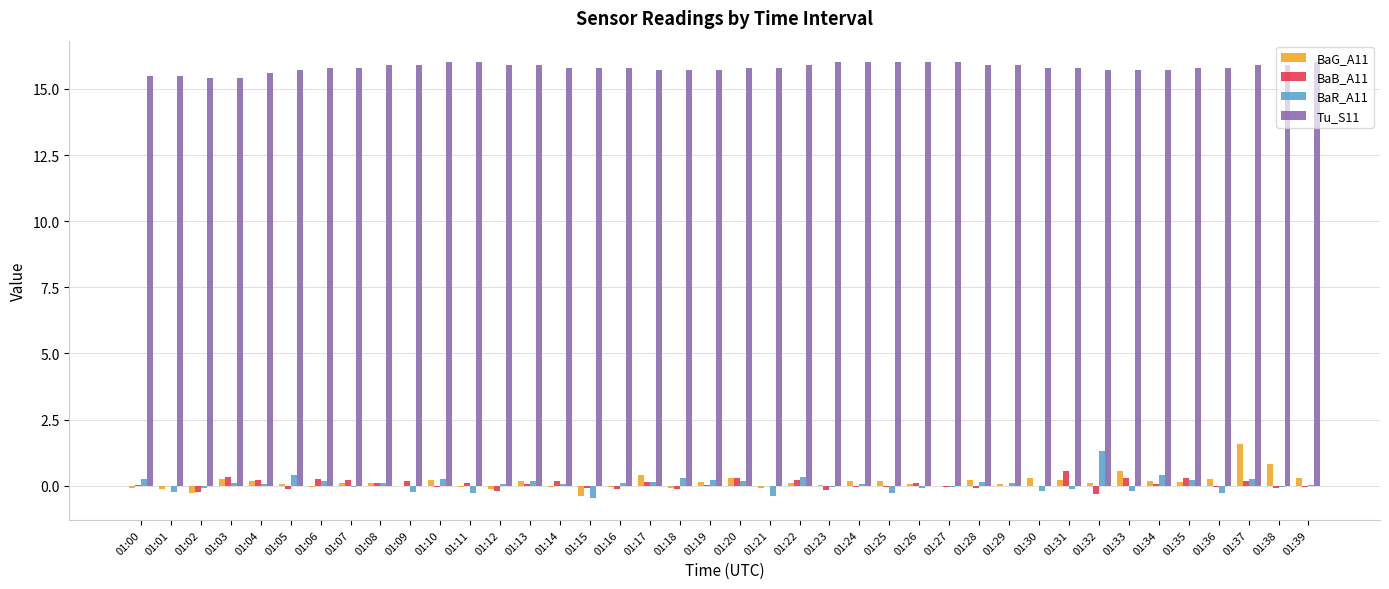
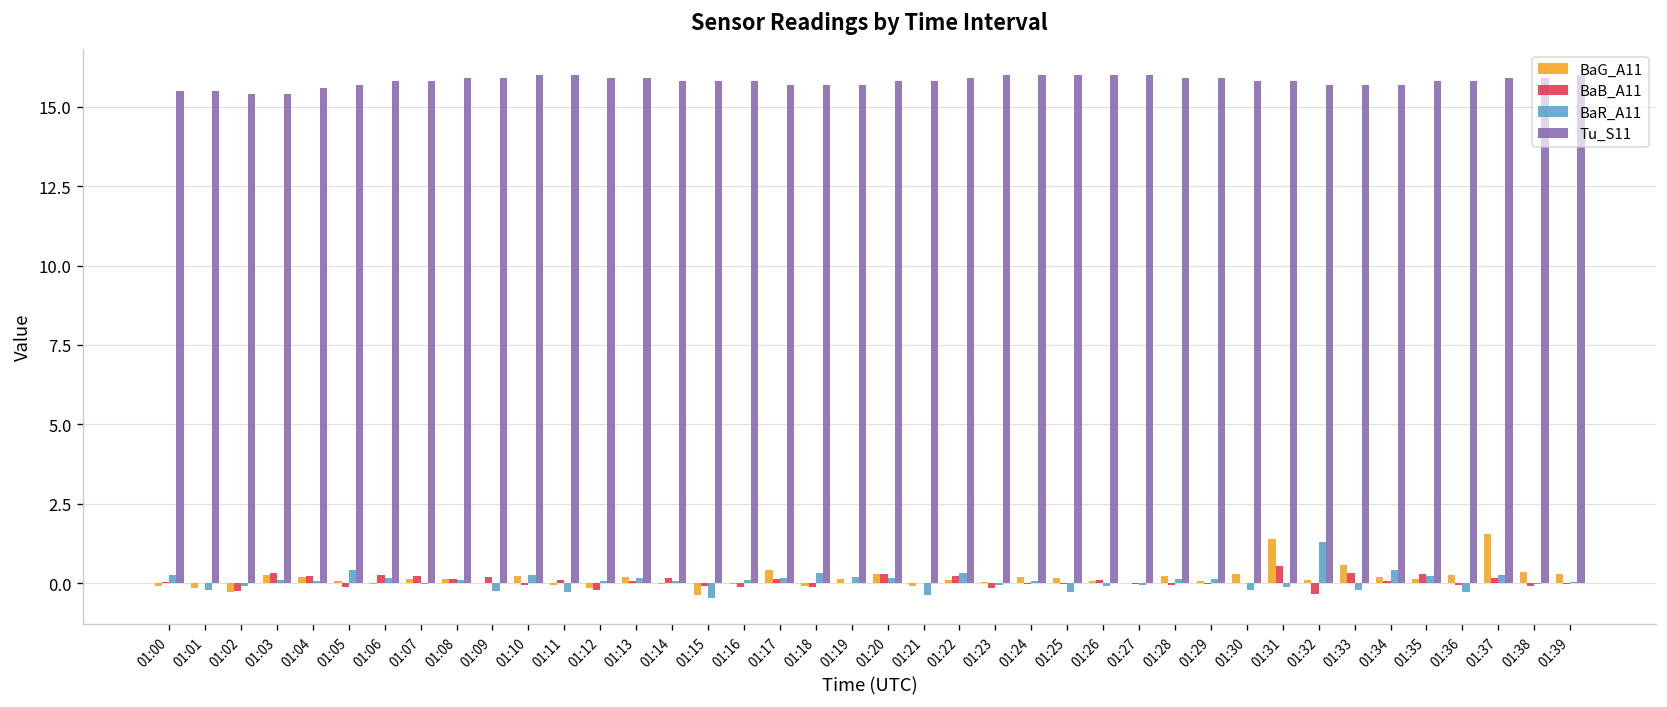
  {
    "BaG_A11": {
      "01:01": -0.1,
      "01:02": -0.3,
      "01:03": 0.3,
      "01:04": 0.2,
      "01:07": 0.1,
      "01:08": 0.1,
      "01:09": 0.0,
      "01:10": 0.2,
      "01:12": -0.1,
      "01:13": 0.2,
      "01:15": -0.4,
      "01:17": 0.4,
      "01:19": 0.1,
      "01:20": 0.3,
      "01:21": -0.1,
      "01:22": 0.1,
      "01:24": 0.2,
      "01:25": 0.2,
      "01:27": 0.0,
      "01:28": 0.2,
      "01:30": 0.3,
-     "01:31": 0.2,
+     "01:31": 1.4,
      "01:32": 0.1,
      "01:33": 0.6,
      "01:34": 0.2,
      "01:35": 0.1,
      "01:36": 0.3,
      "01:37": 1.6,
-     "01:38": 0.8,
+     "01:38": 0.3,
      "01:39": 0.3
    },
    "BaB_A11": {
      "01:02": -0.3,
      "01:03": 0.3,
      "01:04": 0.2,
      "01:05": -0.1,
      "01:06": 0.2,
      "01:07": 0.2,
      "01:08": 0.1,
      "01:09": 0.2,
      "01:11": 0.1,
      "01:12": -0.2,
      "01:14": 0.2,
      "01:16": -0.1,
      "01:17": 0.1,
      "01:18": -0.1,
      "01:20": 0.3,
      "01:21": 0.0,
      "01:22": 0.2,
      "01:23": -0.2,
      "01:31": 0.5,
      "01:32": -0.3,
      "01:33": 0.3,
      "01:35": 0.3,
      "01:37": 0.2,
      "01:38": -0.1
    },
    "BaR_A11": {
      "01:00": 0.3,
      "01:01": -0.2,
      "01:02": -0.1,
      "01:05": 0.4,
      "01:06": 0.2,
      "01:08": 0.1,
      "01:09": -0.3,
      "01:10": 0.3,
      "01:11": -0.3,
      "01:13": 0.2,
      "01:15": -0.5,
      "01:16": 0.1,
      "01:17": 0.2,
      "01:18": 0.3,
      "01:19": 0.2,
      "01:20": 0.2,
      "01:21": -0.4,
      "01:22": 0.3,
      "01:25": -0.3,
      "01:26": -0.1,
      "01:28": 0.1,
      "01:29": 0.1,
      "01:30": -0.2,
      "01:31": -0.1,
      "01:32": 1.3,
      "01:33": -0.2,
      "01:34": 0.4,
      "01:35": 0.2,
      "01:36": -0.3,
      "01:37": 0.3
    },
    "Tu_S11": {
      "01:00": 15.5,
      "01:01": 15.5,
      "01:02": 15.4,
      "01:03": 15.4,
      "01:04": 15.6,
      "01:05": 15.7,
      "01:06": 15.8,
      "01:07": 15.8,
      "01:08": 15.9,
      "01:09": 15.9,
      "01:10": 16.0,
      "01:11": 16.0,
      "01:12": 15.9,
      "01:13": 15.9,
      "01:14": 15.8,
      "01:15": 15.8,
      "01:16": 15.8,
      "01:17": 15.7,
      "01:18": 15.7,
      "01:19": 15.7,
      "01:20": 15.8,
      "01:21": 15.8,
      "01:22": 15.9,
      "01:23": 16.0,
      "01:24": 16.0,
      "01:25": 16.0,
      "01:26": 16.0,
      "01:27": 16.0,
      "01:28": 15.9,
      "01:29": 15.9,
      "01:30": 15.8,
      "01:31": 15.8,
      "01:32": 15.7,
      "01:33": 15.7,
      "01:34": 15.7,
      "01:35": 15.8,
      "01:36": 15.8,
      "01:37": 15.9
    }
  }
